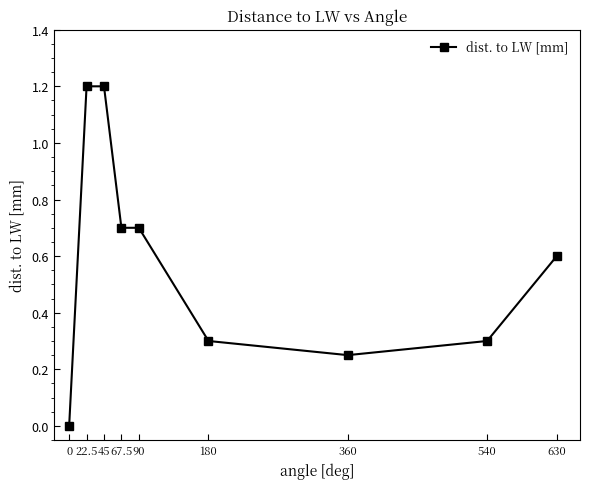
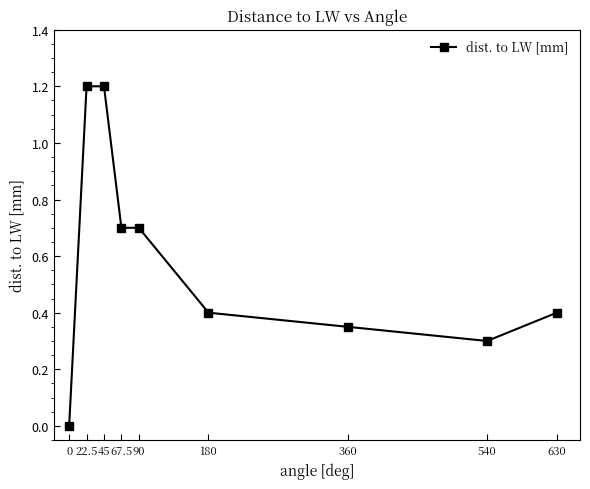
  {
    "0": 0.00,
    "22.5": 1.20,
    "45": 1.20,
    "67.5": 0.70,
    "90": 0.70,
-   "180": 0.3,
-   "360": 0.25,
+   "180": 0.4,
+   "360": 0.35,
    "540": 0.30,
-   "630": 0.6
+   "630": 0.4
  }
